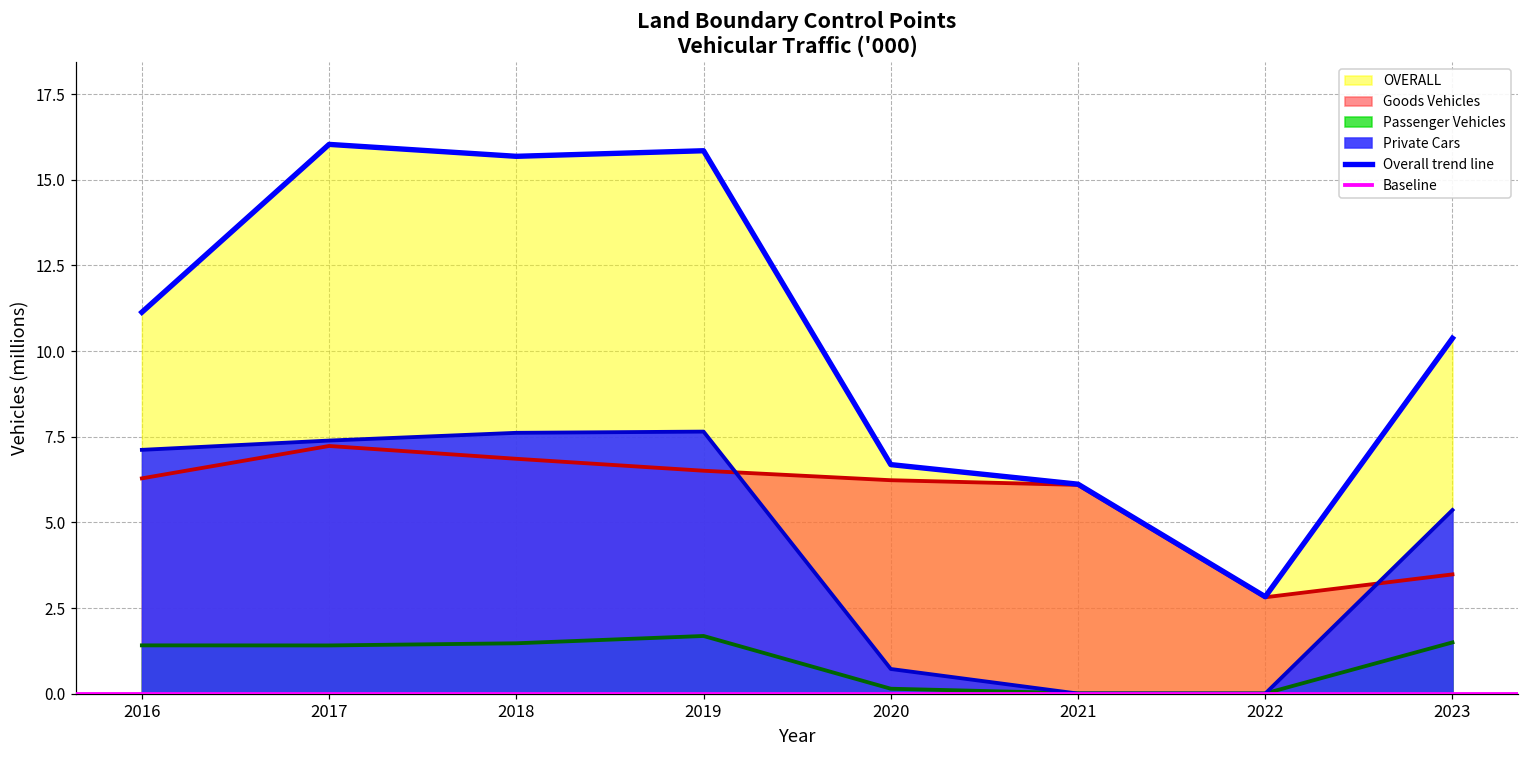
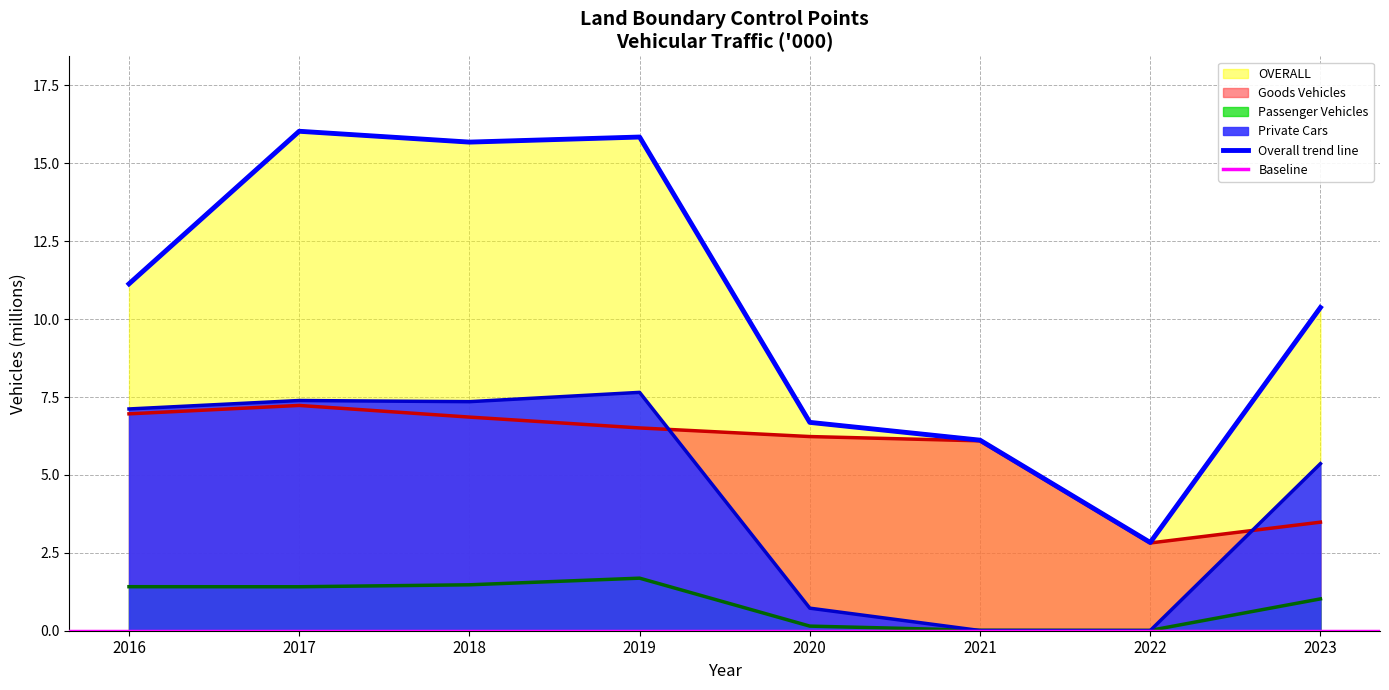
  {
    "OVERALL": {
      "2016": 11.1,
      "2017": 16.0,
      "2018": 15.7,
      "2019": 15.8,
      "2020": 6.7,
      "2023": 10.4
    },
    "Goods Vehicles": {
-     "2016": 6.3,
+     "2016": 7.0,
      "2017": 7.2,
      "2018": 6.9,
      "2019": 6.5,
      "2020": 6.2,
      "2023": 3.5
    },
    "Passenger Vehicles": {
      "2016": 1.4,
      "2017": 1.4,
      "2018": 1.5,
      "2019": 1.7,
      "2020": 0.1,
-     "2023": 1.5
+     "2023": 1.0
    },
    "Private Cars": {
      "2016": 7.1,
      "2017": 7.4,
-     "2018": 7.6,
+     "2018": 7.4,
      "2019": 7.7,
      "2020": 0.7,
      "2023": 5.4
    }
  }
